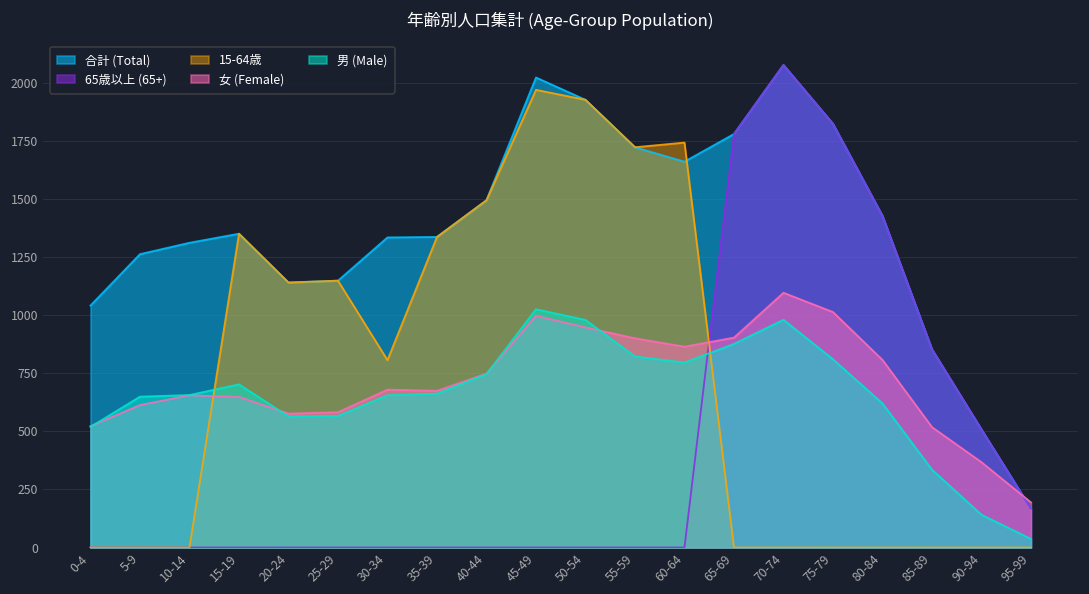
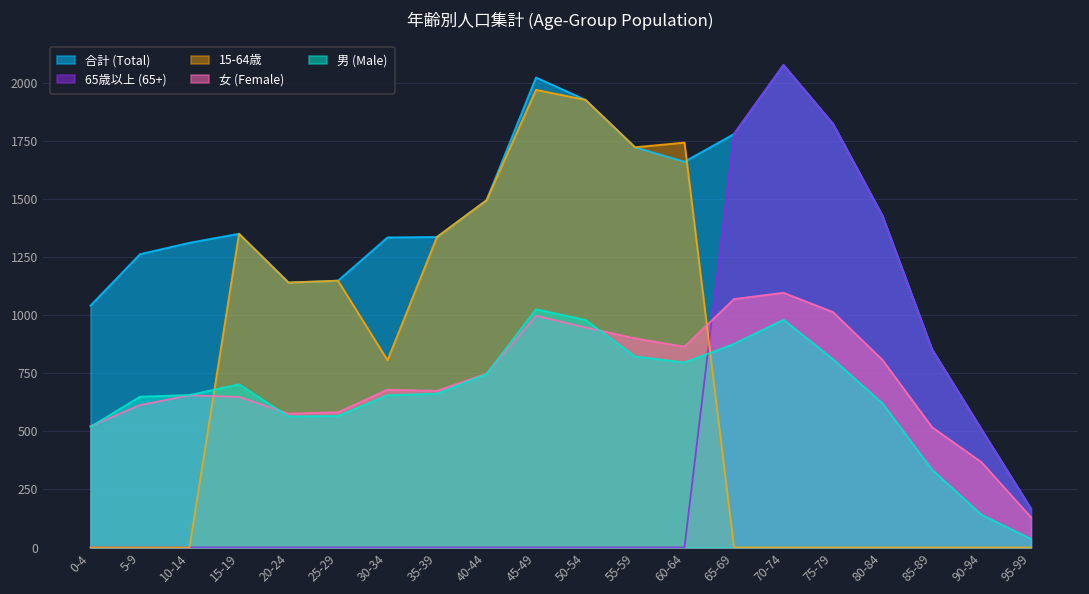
  {
    "65歳以上 (65+)": {
      "15-19": 0,
      "20-24": 0,
      "25-29": 0,
      "30-34": 0,
      "35-39": 0,
      "40-44": 0,
      "45-49": 0,
      "50-54": 0,
      "55-59": 0,
      "60-64": 0
    },
    "15-64歳": {
      "30-34": 810,
      "45-49": 1970,
      "60-64": 1740,
      "65-69": 0,
      "70-74": 0,
      "75-79": 0,
      "80-84": 0,
      "85-89": 0,
      "90-94": 0,
      "95-99": 0
    },
    "女 (Female)": {
      "5-9": 610,
      "15-19": 650,
      "20-24": 580,
      "25-29": 580,
      "30-34": 680,
      "45-49": 1000,
      "50-54": 950,
      "55-59": 900,
      "60-64": 860,
-     "65-69": 900,
+     "65-69": 1070,
      "70-74": 1100,
      "75-79": 1010,
      "80-84": 810,
      "85-89": 520,
      "90-94": 370,
-     "95-99": 190
+     "95-99": 130
    }
  }
